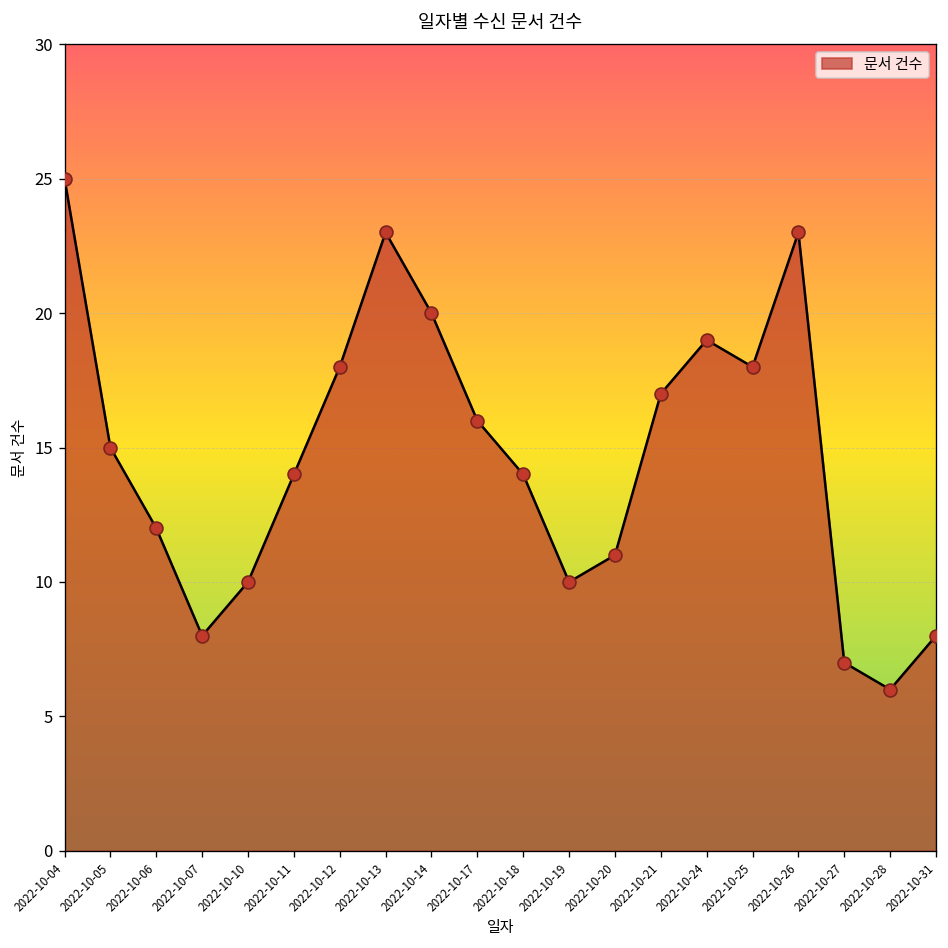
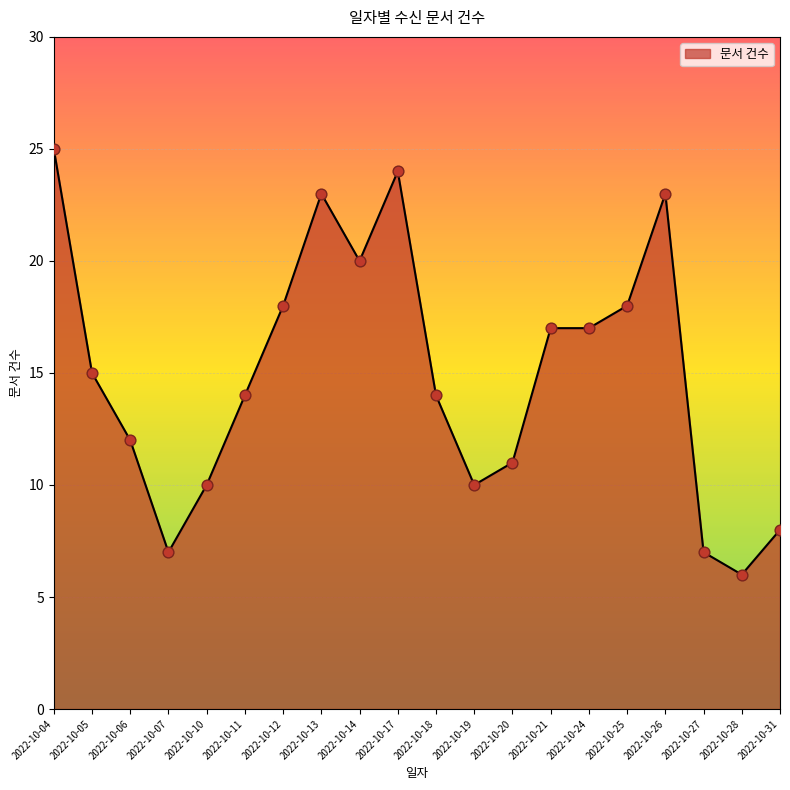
  {
    "2022-10-04": 25,
    "2022-10-05": 15,
    "2022-10-06": 12,
-   "2022-10-07": 8,
+   "2022-10-07": 7,
    "2022-10-10": 10,
    "2022-10-11": 14,
    "2022-10-12": 18,
    "2022-10-13": 23,
    "2022-10-14": 20,
-   "2022-10-17": 16,
+   "2022-10-17": 24,
    "2022-10-18": 14,
    "2022-10-19": 10,
    "2022-10-20": 11,
    "2022-10-21": 17,
-   "2022-10-24": 19,
+   "2022-10-24": 17,
    "2022-10-25": 18,
    "2022-10-26": 23,
    "2022-10-27": 7,
    "2022-10-28": 6,
    "2022-10-31": 8
  }
